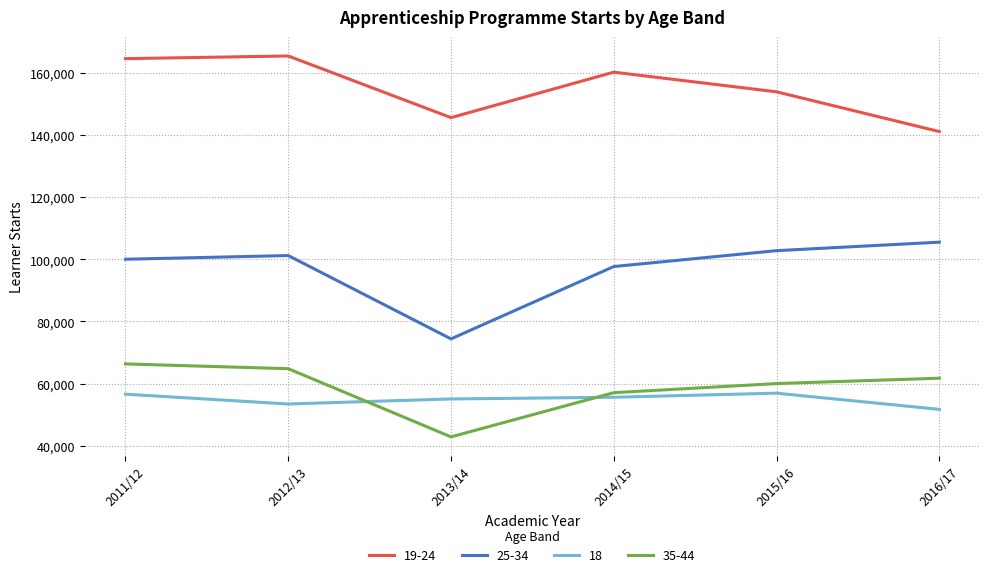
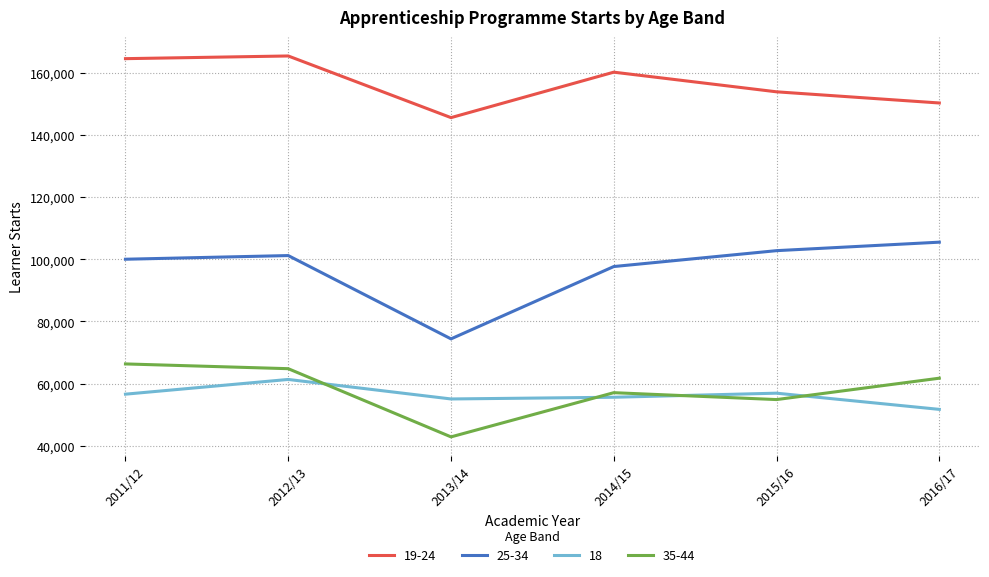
  {
    "19-24": {
      "2011/12": "165,000",
      "2012/13": "165,000",
      "2013/14": "146,000",
      "2014/15": "160,000",
      "2015/16": "154,000",
-     "2016/17": "141,000"
+     "2016/17": "150,000"
    },
    "25-34": {
      "2011/12": "100,000",
      "2012/13": "101,000",
      "2013/14": "74,000",
      "2014/15": "98,000",
      "2015/16": "103,000",
      "2016/17": "105,000"
    },
    "18": {
      "2011/12": "57,000",
-     "2012/13": "53,000",
+     "2012/13": "61,000",
      "2013/14": "55,000",
      "2014/15": "56,000",
      "2015/16": "57,000",
      "2016/17": "52,000"
    },
    "35-44": {
      "2011/12": "66,000",
      "2012/13": "65,000",
      "2013/14": "43,000",
      "2014/15": "57,000",
-     "2015/16": "60,000",
+     "2015/16": "55,000",
      "2016/17": "62,000"
    }
  }
